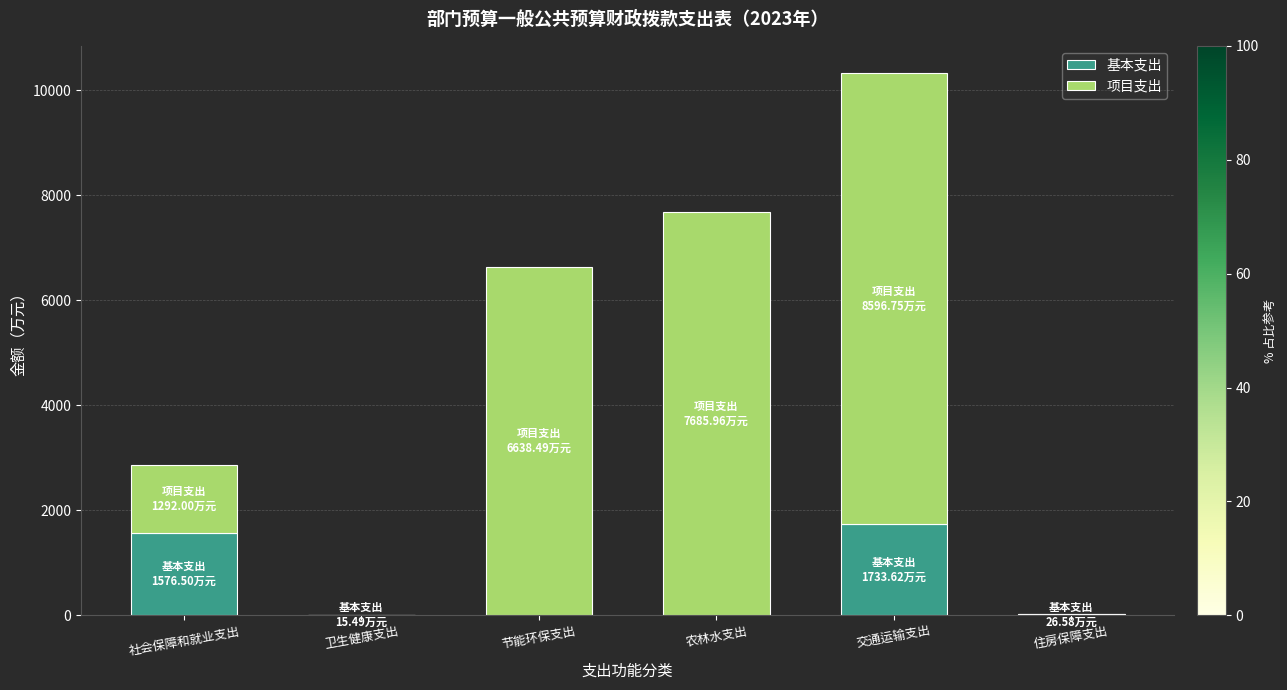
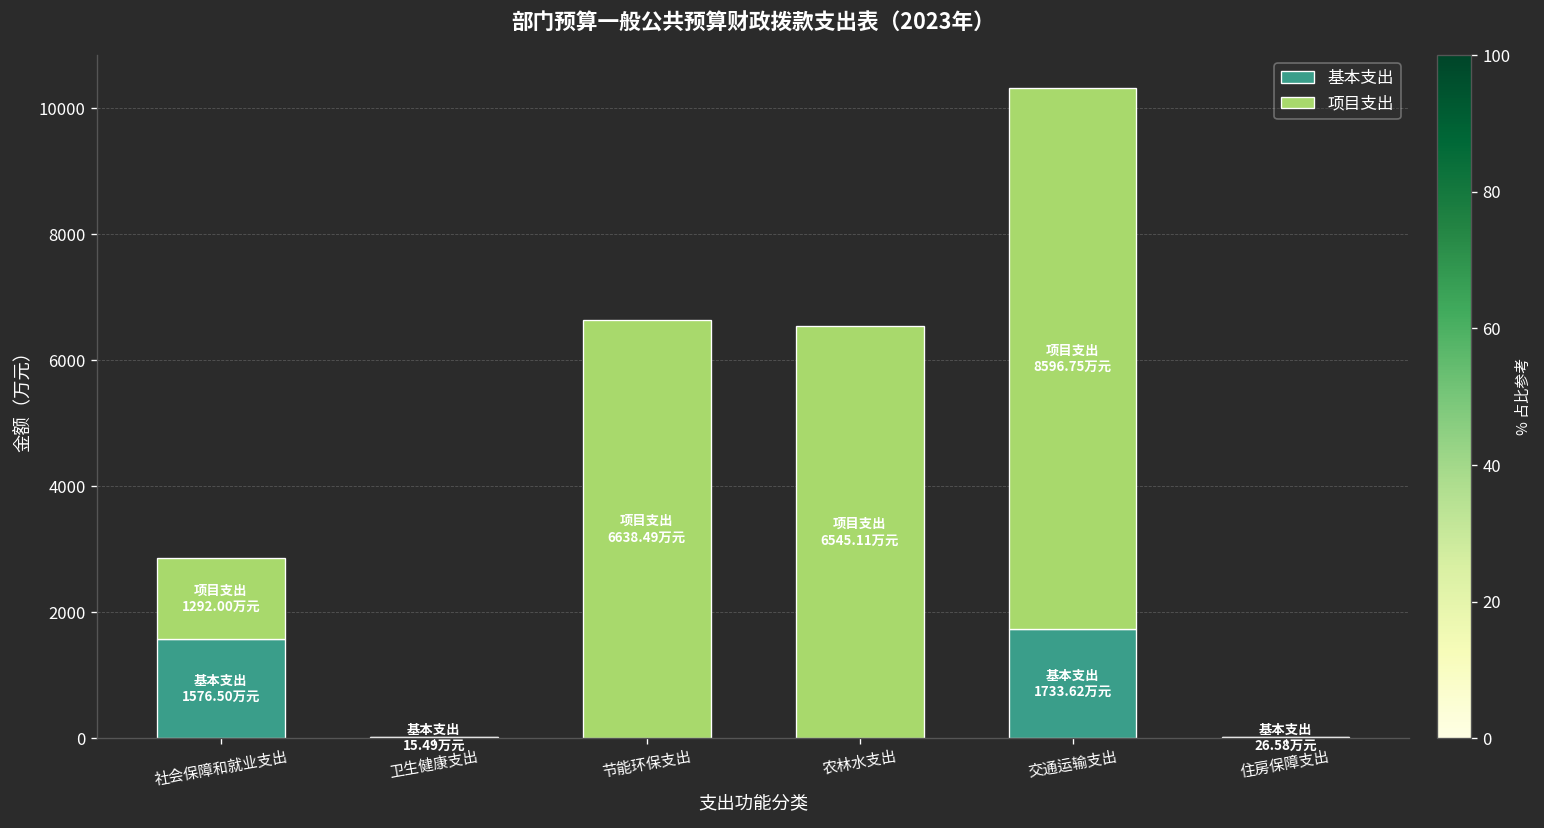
  {
    "基本支出": {
      "社会保障和就业支出": 1576.50,
      "卫生健康支出": 15.49,
      "交通运输支出": 1733.62,
      "住房保障支出": 26.58
    },
    "项目支出": {
      "社会保障和就业支出": 1292.00,
      "节能环保支出": 6638.49,
-     "农林水支出": 7685.96,
+     "农林水支出": 6545.11,
      "交通运输支出": 8596.75
    }
  }
